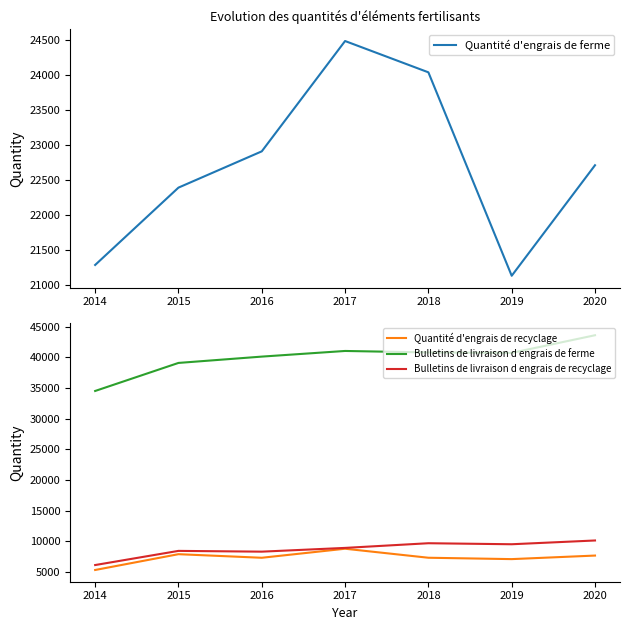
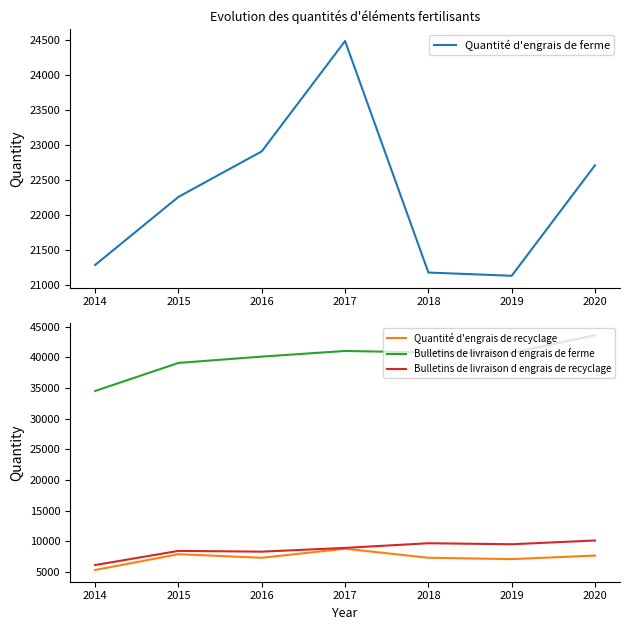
  {
    "Evolution des quantités d'éléments fertilisants": {
      "2014": 21300,
-     "2015": 22400,
+     "2015": 22300,
      "2016": 22900,
      "2017": 24500,
-     "2018": 24000,
+     "2018": 21200,
      "2019": 21100,
      "2020": 22700
    }
  }
